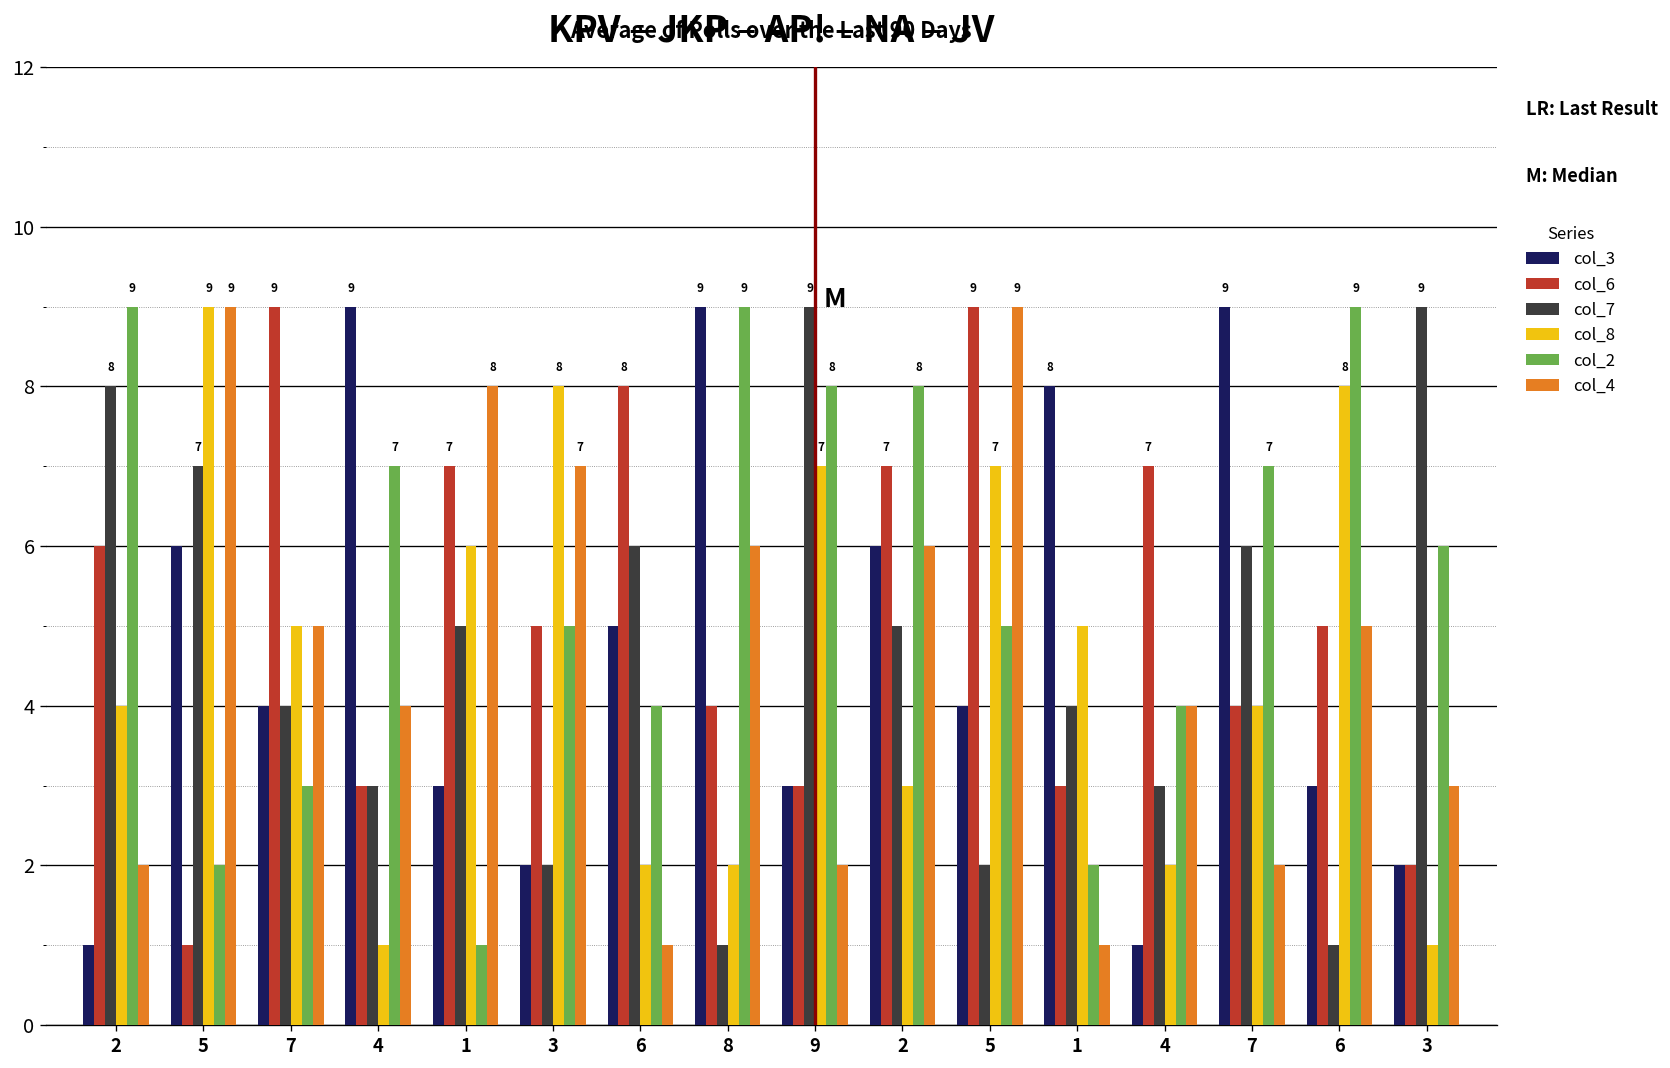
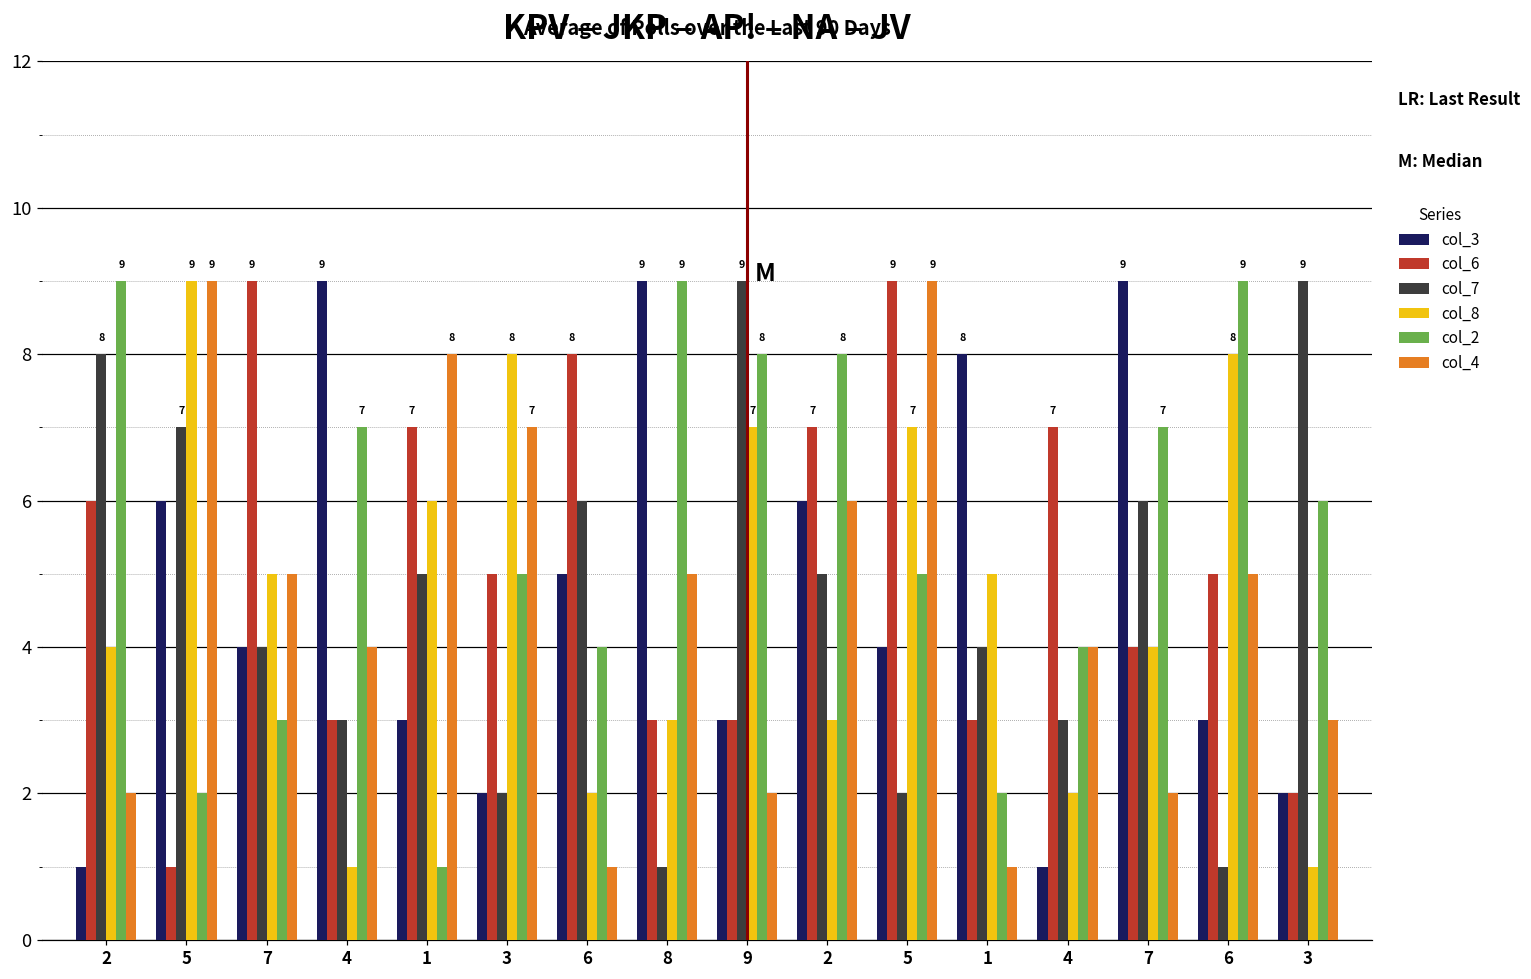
  {
    "col_6": {
-     "8": 4,
+     "8": 3,
      "9": 3
    },
    "col_8": {
-     "8": 2
+     "8": 3
    },
    "col_2": {
      "8": 9,
      "9": 8
    },
    "col_4": {
-     "8": 6,
+     "8": 5,
      "9": 2
    }
  }
